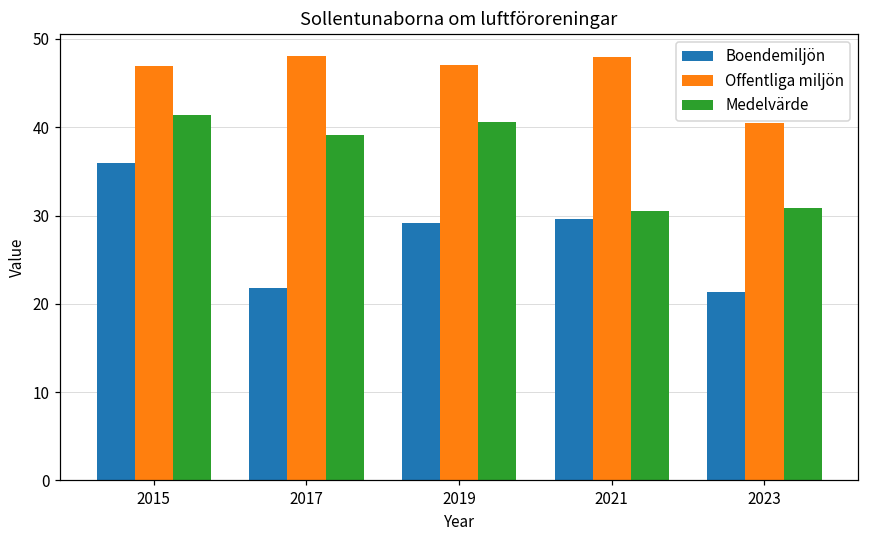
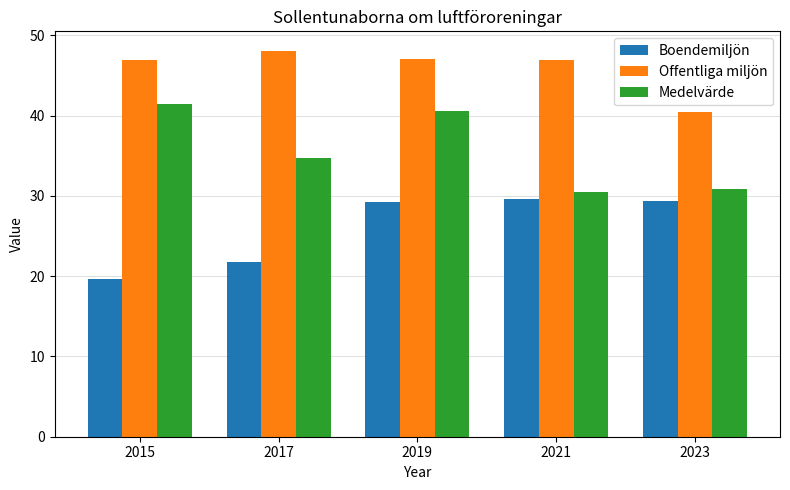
  {
    "Boendemiljön": {
-     "2015": 36,
+     "2015": 20,
      "2017": 22,
      "2019": 29,
      "2021": 30,
-     "2023": 21
+     "2023": 29
    },
    "Offentliga miljön": {
      "2015": 47,
      "2017": 48,
      "2019": 47,
-     "2021": 48,
+     "2021": 47,
      "2023": 41
    },
    "Medelvärde": {
      "2015": 41,
-     "2017": 39,
+     "2017": 35,
      "2019": 41,
      "2021": 30,
      "2023": 31
    }
  }
